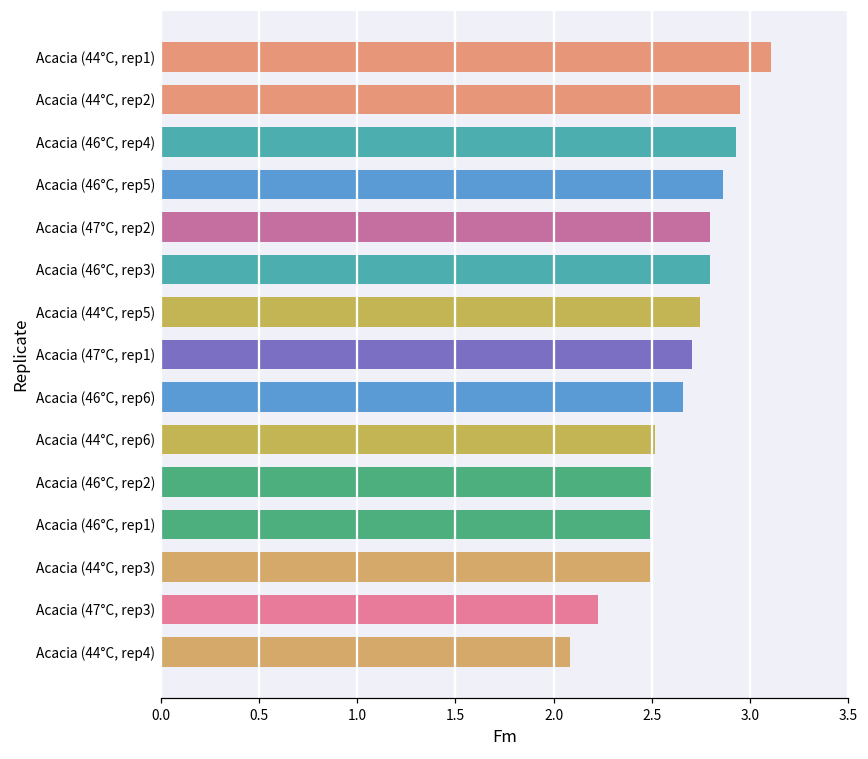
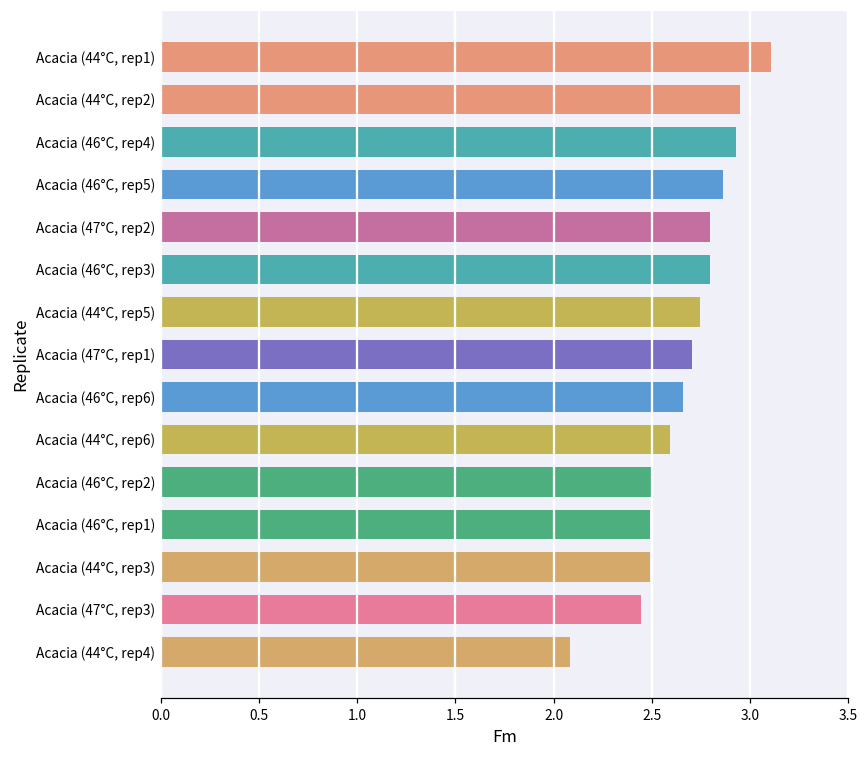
  {
    "Acacia (44°C, rep1)": 3.10,
    "Acacia (44°C, rep2)": 2.95,
    "Acacia (46°C, rep4)": 2.93,
    "Acacia (46°C, rep5)": 2.86,
    "Acacia (47°C, rep2)": 2.80,
    "Acacia (46°C, rep3)": 2.80,
    "Acacia (44°C, rep5)": 2.75,
    "Acacia (47°C, rep1)": 2.70,
    "Acacia (46°C, rep6)": 2.66,
-   "Acacia (44°C, rep6)": 2.52,
+   "Acacia (44°C, rep6)": 2.59,
    "Acacia (46°C, rep2)": 2.51,
    "Acacia (46°C, rep1)": 2.49,
    "Acacia (44°C, rep3)": 2.49,
-   "Acacia (47°C, rep3)": 2.23,
+   "Acacia (47°C, rep3)": 2.45,
    "Acacia (44°C, rep4)": 2.08
  }
